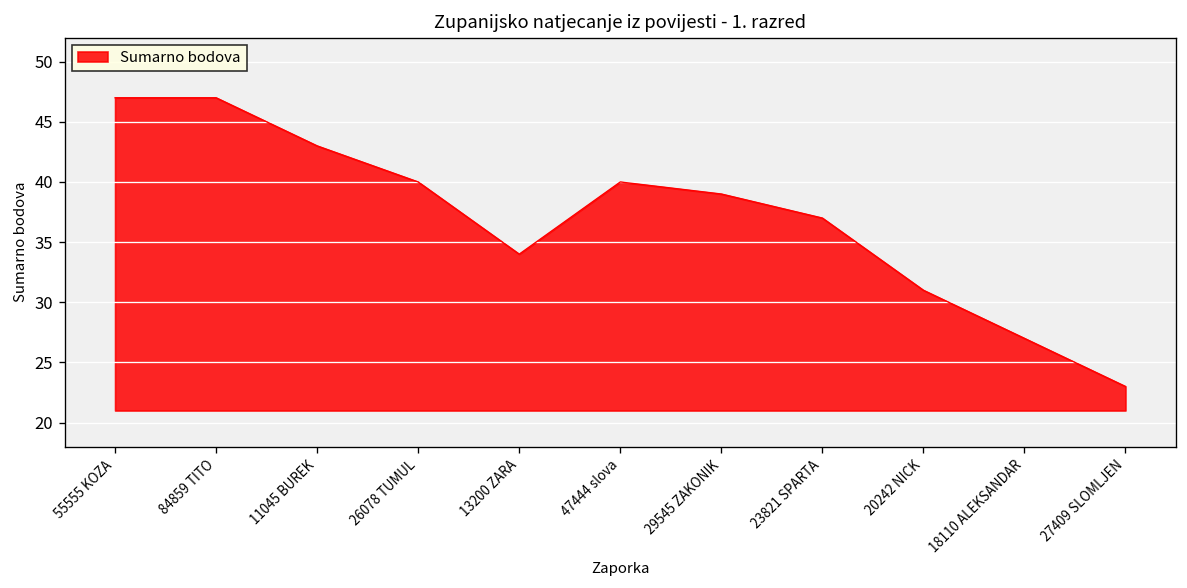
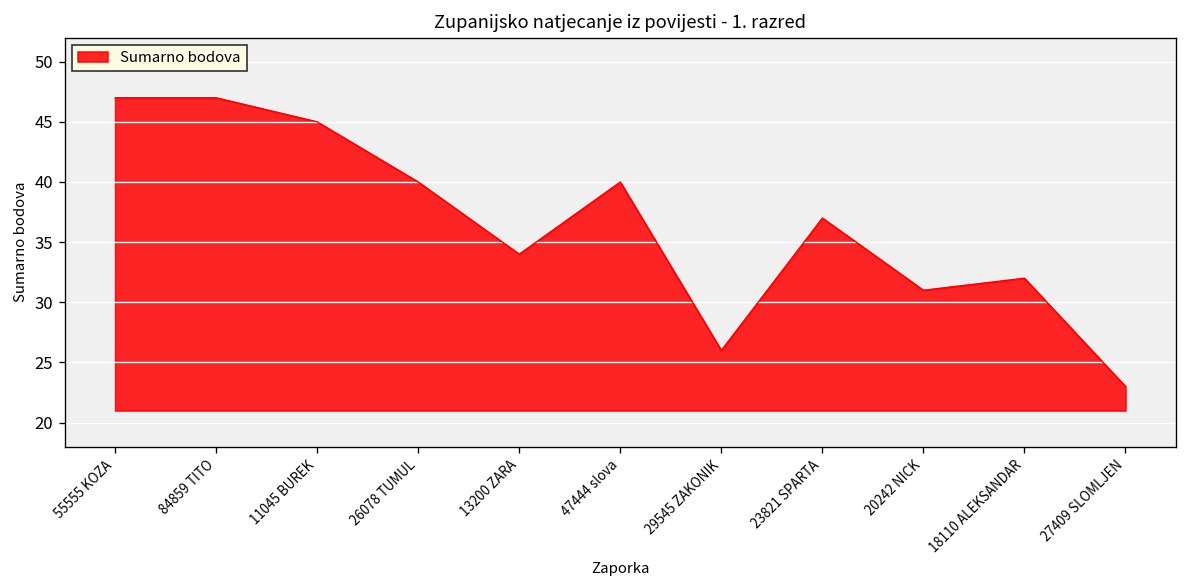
  {
    "55555 KOZA": 47,
    "84859 TITO": 47,
-   "11045 BUREK": 43,
+   "11045 BUREK": 45,
    "26078 TUMUL": 40,
    "13200 ZARA": 34,
    "47444 slova": 40,
-   "29545 ZAKONIK": 39,
+   "29545 ZAKONIK": 26,
    "23821 SPARTA": 37,
    "20242 NICK": 31,
-   "18110 ALEKSANDAR": 27,
+   "18110 ALEKSANDAR": 32,
    "27409 SLOMLJEN": 23
  }
